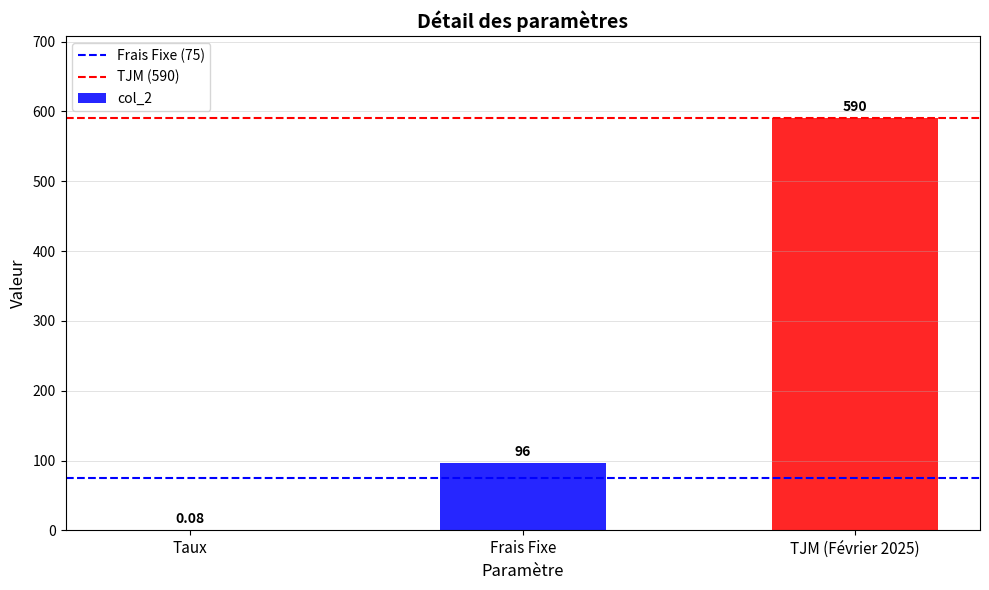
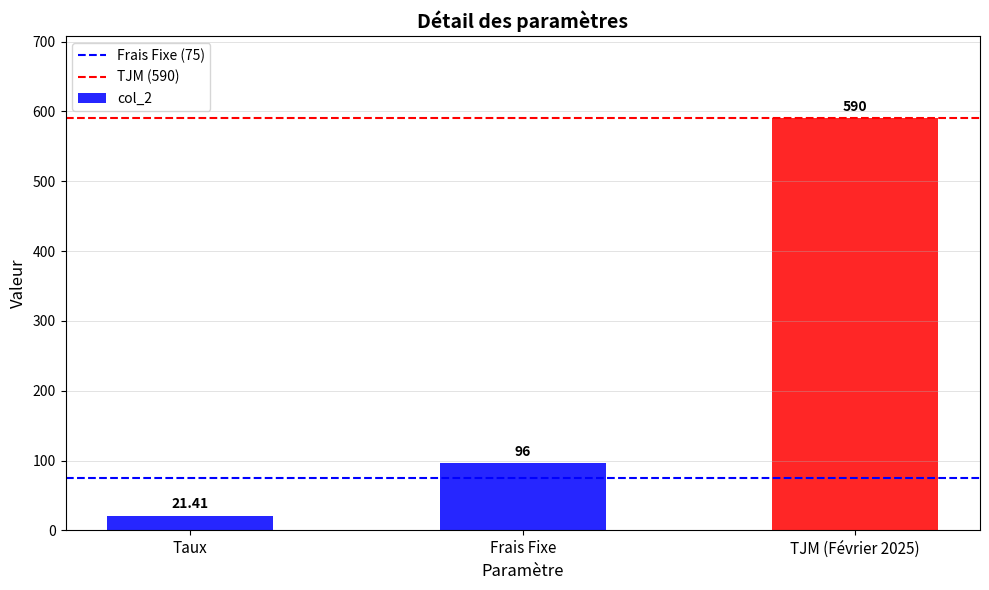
  {
-   "Taux": 0.08,
+   "Taux": 21.41,
    "Frais Fixe": 96,
    "TJM (Février 2025)": 590
  }
